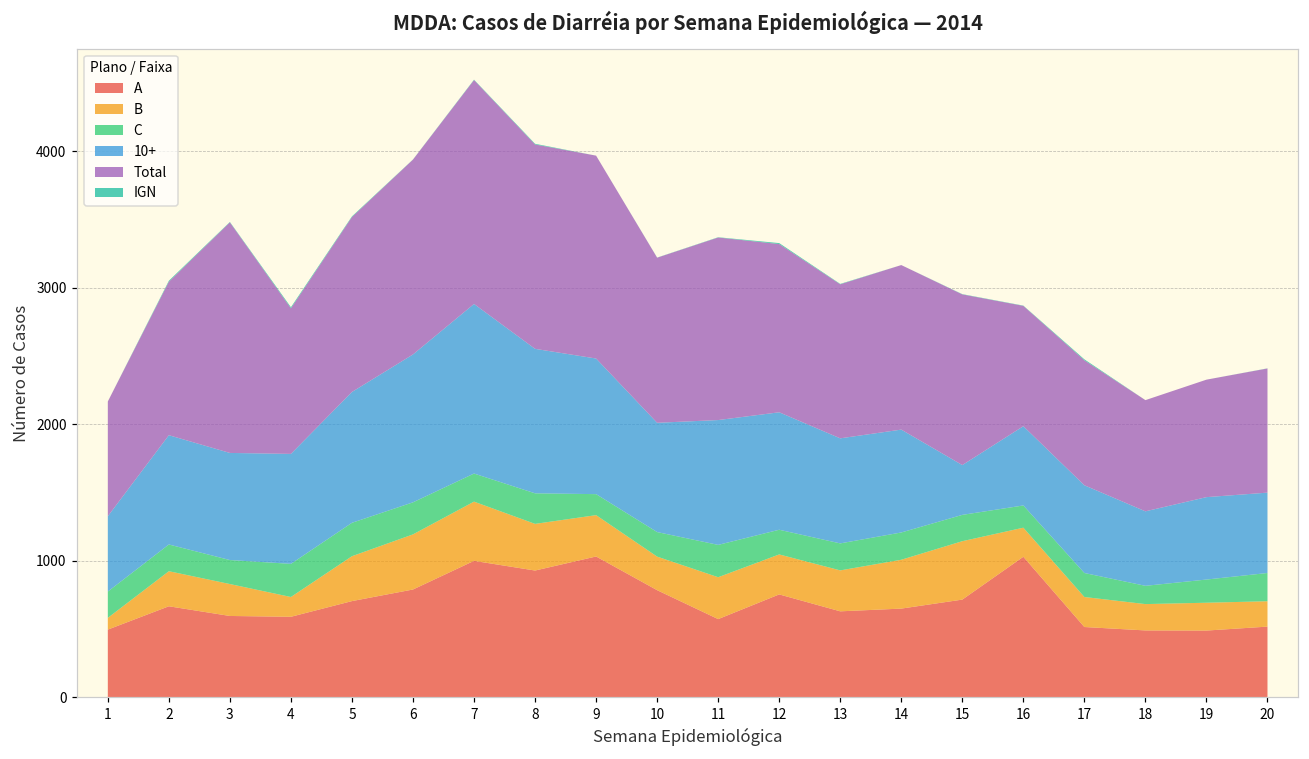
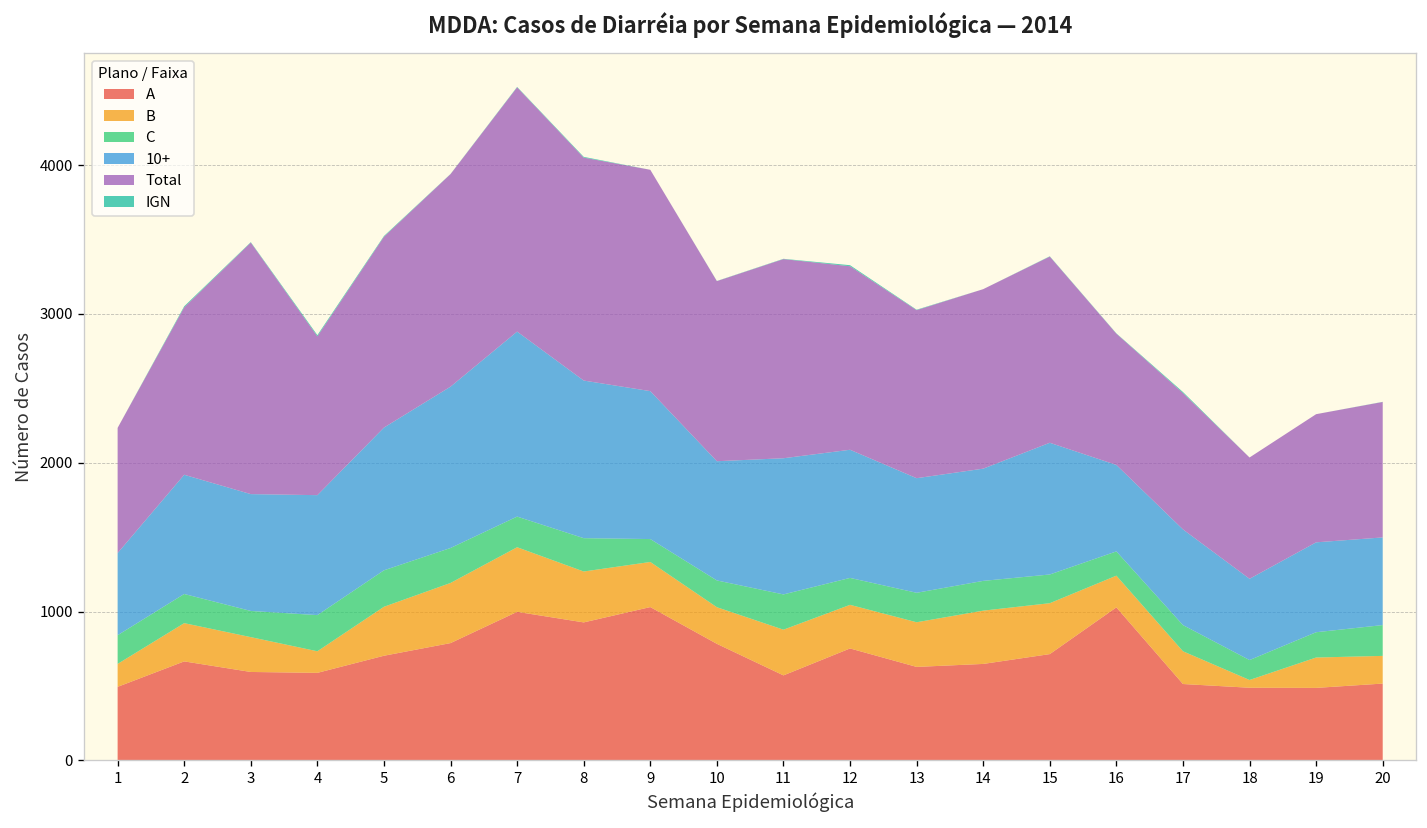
  {
    "A": {
      "1": 490,
      "2": 670,
      "3": 590,
      "4": 590,
      "5": 700,
      "6": 790,
      "7": 1000,
      "8": 930,
      "9": 1030,
      "10": 780,
      "11": 570,
      "12": 750,
      "13": 630,
      "14": 650,
      "15": 710,
      "16": 1030,
      "17": 510,
      "18": 490,
      "19": 490,
      "20": 520
    },
    "B": {
-     "1": 90,
+     "1": 150,
      "2": 260,
      "3": 230,
      "4": 150,
      "5": 330,
      "6": 400,
      "7": 430,
      "8": 340,
      "9": 300,
      "10": 250,
      "11": 310,
      "12": 290,
      "13": 300,
      "14": 360,
-     "15": 430,
+     "15": 340,
      "16": 210,
      "17": 220,
-     "18": 190,
+     "18": 50,
      "19": 200,
      "20": 190
    },
    "10+": {
      "1": 550,
      "2": 800,
      "3": 790,
      "4": 810,
      "5": 960,
      "6": 1080,
      "7": 1240,
      "8": 1060,
      "9": 990,
      "10": 800,
      "11": 920,
      "12": 860,
      "13": 770,
      "14": 750,
-     "15": 370,
+     "15": 890,
      "16": 580,
      "17": 640,
      "18": 550,
      "19": 600,
      "20": 590
    }
  }
